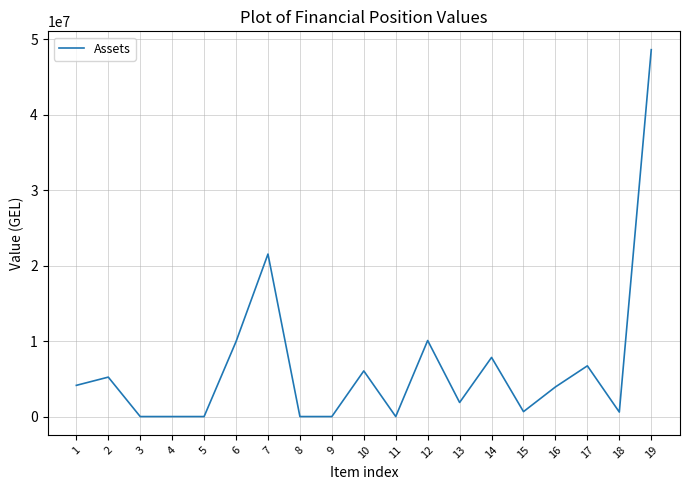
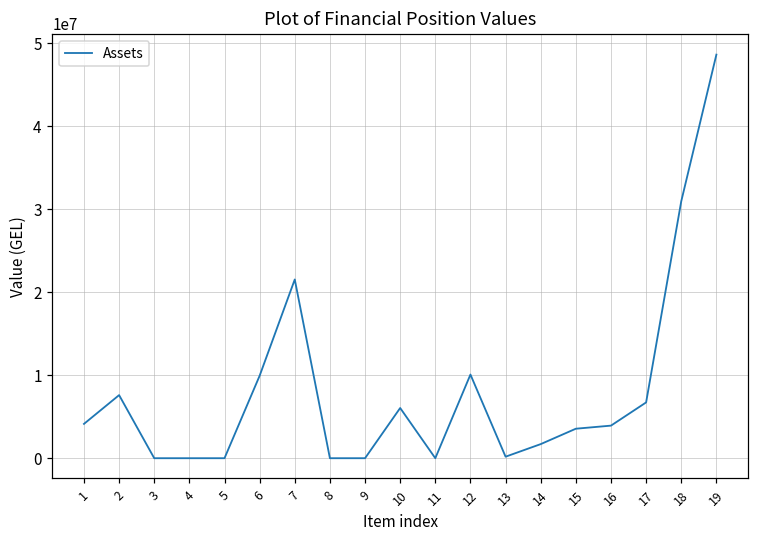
  {
    "1": 4000000,
-   "2": 5000000,
+   "2": 8000000,
    "3": 0,
    "4": 0,
    "5": 0,
    "6": 10000000,
    "7": 22000000,
    "8": 0,
    "9": 0,
    "10": 6000000,
    "11": 0,
    "12": 10000000,
-   "13": 2000000,
-   "14": 8000000,
-   "15": 1000000,
+   "13": 0,
+   "14": 2000000,
+   "15": 4000000,
    "16": 4000000,
    "17": 7000000,
-   "18": 1000000,
+   "18": 31000000,
    "19": 49000000
  }
